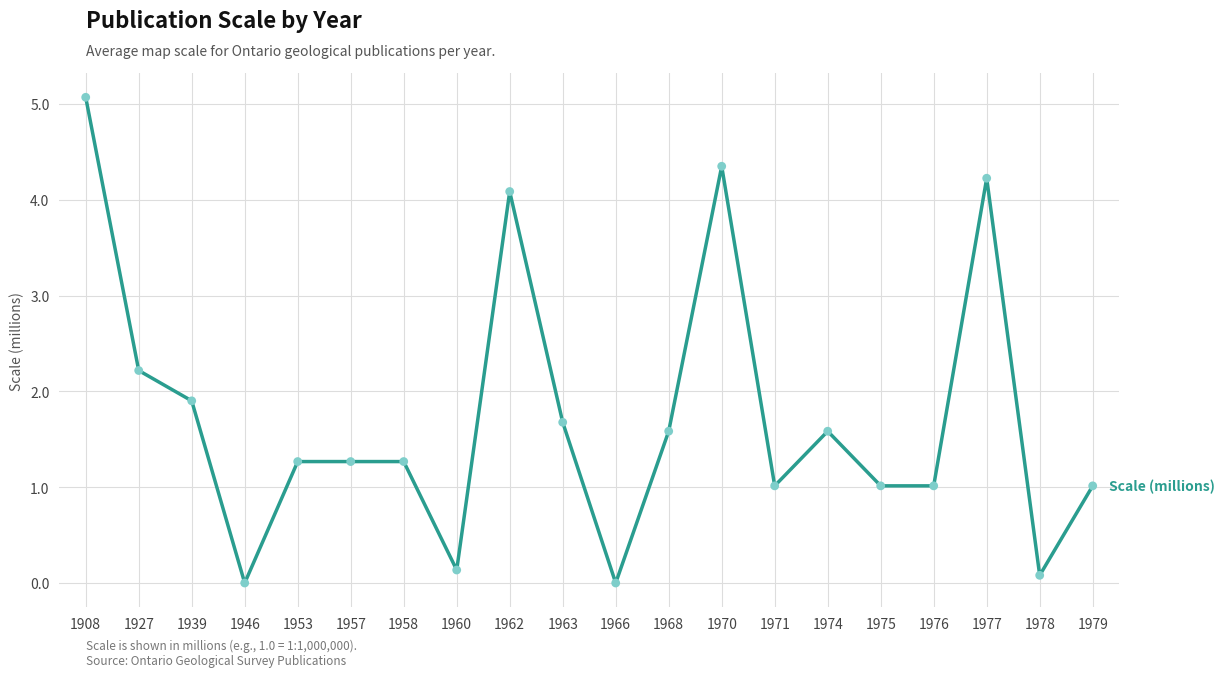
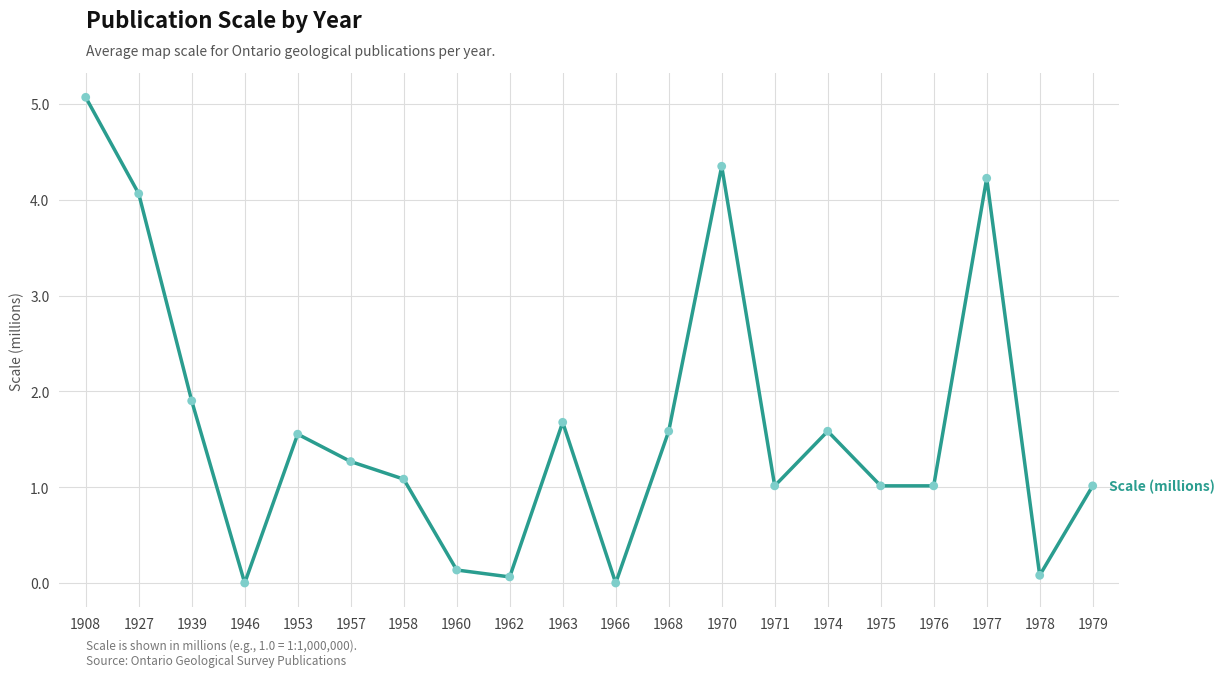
  {
    "1908": 5.1,
-   "1927": 2.2,
+   "1927": 4.1,
    "1939": 1.9,
    "1946": 0.0,
-   "1953": 1.3,
+   "1953": 1.6,
    "1957": 1.3,
-   "1958": 1.3,
+   "1958": 1.1,
    "1960": 0.1,
-   "1962": 4.1,
+   "1962": 0.1,
    "1963": 1.7,
    "1966": 0.0,
    "1968": 1.6,
    "1970": 4.3,
    "1971": 1.0,
    "1974": 1.6,
    "1975": 1.0,
    "1976": 1.0,
    "1977": 4.2,
    "1978": 0.1,
    "1979": 1.0
  }
